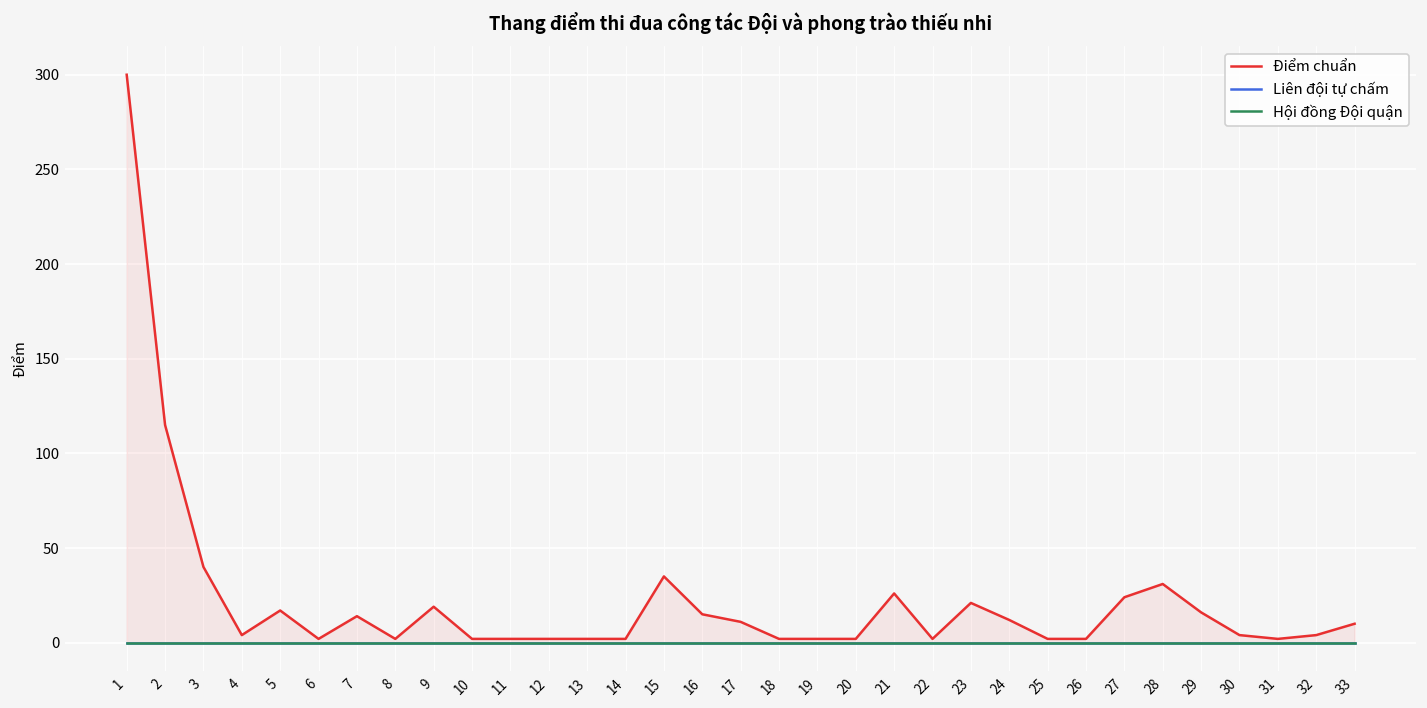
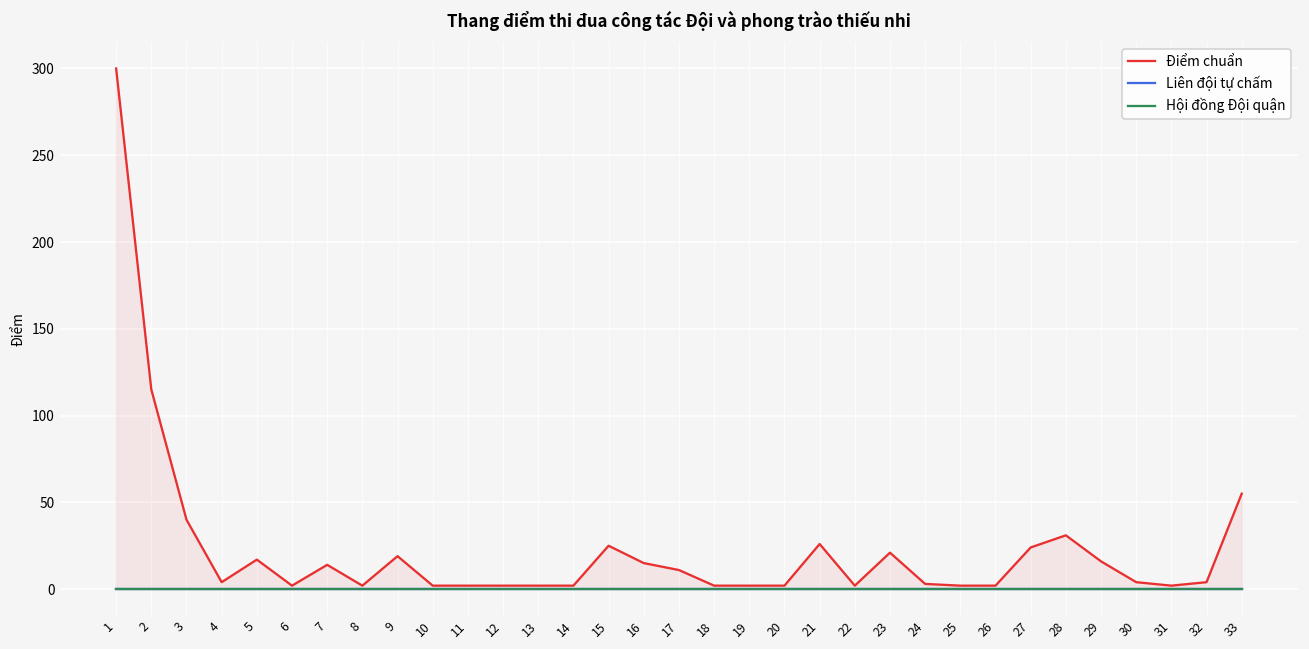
  {
    "Điểm chuẩn": {
      "1": 300,
      "2": 115,
      "3": 40,
      "4": 4,
      "5": 17,
      "6": 2,
      "7": 14,
      "8": 2,
      "9": 19,
      "10": 2,
      "11": 2,
      "12": 2,
      "13": 2,
      "14": 2,
-     "15": 35,
+     "15": 25,
      "16": 15,
      "17": 11,
      "18": 2,
      "19": 2,
      "20": 2,
      "21": 26,
      "22": 2,
      "23": 21,
-     "24": 12,
+     "24": 3,
      "25": 2,
      "26": 2,
      "27": 24,
      "28": 31,
      "29": 16,
      "30": 4,
      "31": 2,
      "32": 4,
-     "33": 10
+     "33": 55
    },
    "Hội đồng Đội quận": {
      "1": 0,
      "2": 0,
      "3": 0,
      "4": 0,
      "5": 0,
      "6": 0,
      "7": 0,
      "8": 0,
      "9": 0,
      "10": 0,
      "11": 0,
      "12": 0,
      "13": 0,
      "14": 0,
      "15": 0,
      "16": 0,
      "17": 0,
      "18": 0,
      "19": 0,
      "20": 0,
      "21": 0,
      "22": 0,
      "23": 0,
      "24": 0,
      "25": 0,
      "26": 0,
      "27": 0,
      "28": 0,
      "29": 0,
      "30": 0,
      "31": 0,
      "32": 0,
      "33": 0
    }
  }
